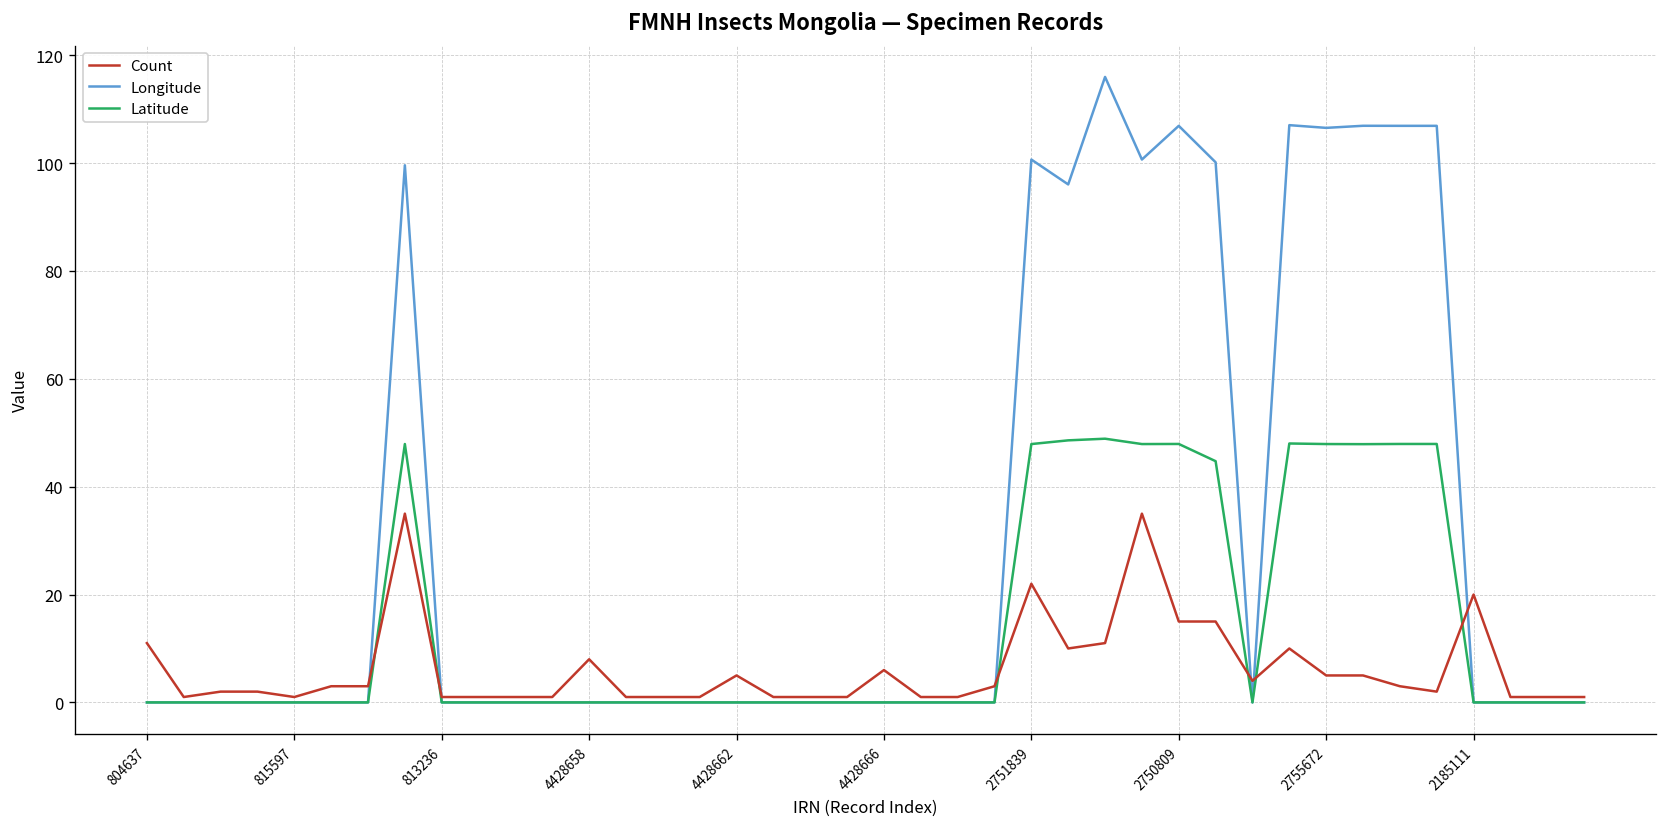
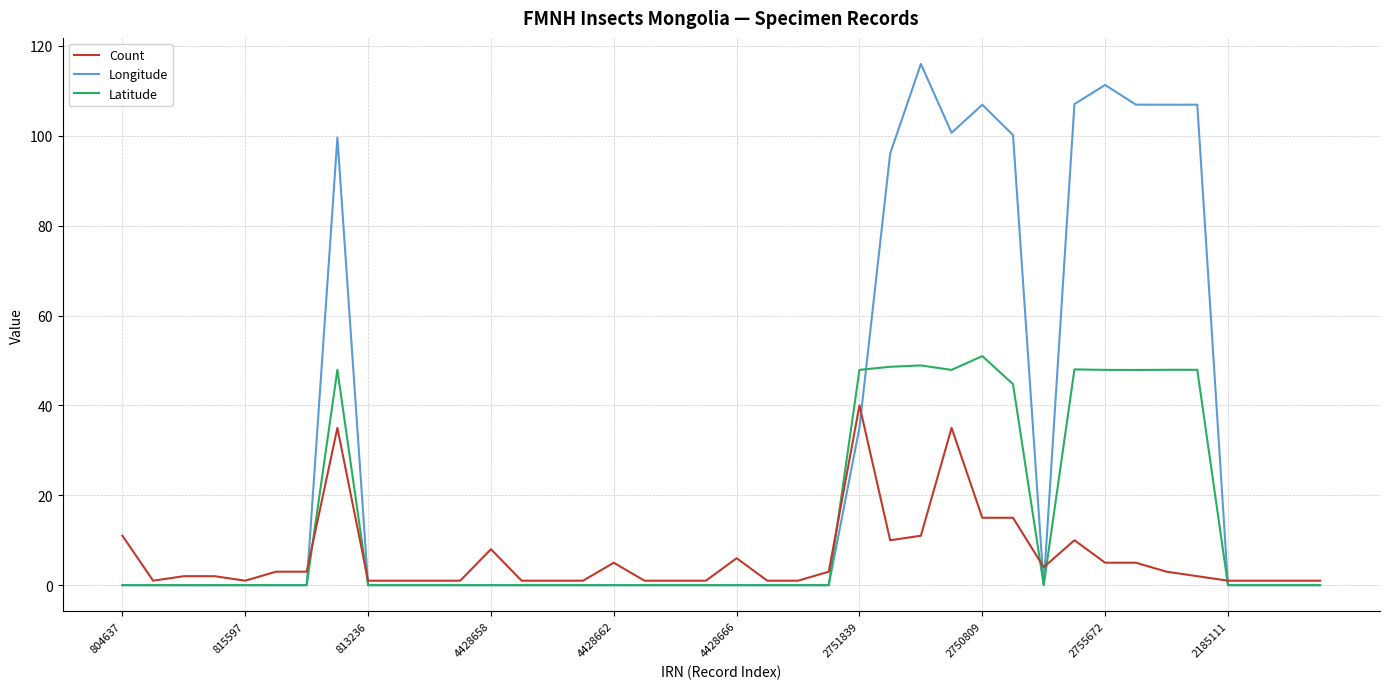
  {
    "Count": {
      "804637": 11,
      "815597": 1,
      "813236": 1,
      "4428658": 8,
      "4428662": 5,
      "4428666": 6,
-     "2751839": 22,
+     "2751839": 40,
      "2750809": 15,
      "2755672": 5,
-     "2185111": 20
+     "2185111": 1
    },
    "Longitude": {
-     "2751839": 101,
+     "2751839": 35,
      "2750809": 107,
-     "2755672": 107
+     "2755672": 111
    },
    "Latitude": {
      "2751839": 48,
-     "2750809": 48,
+     "2750809": 51,
      "2755672": 48
    }
  }
